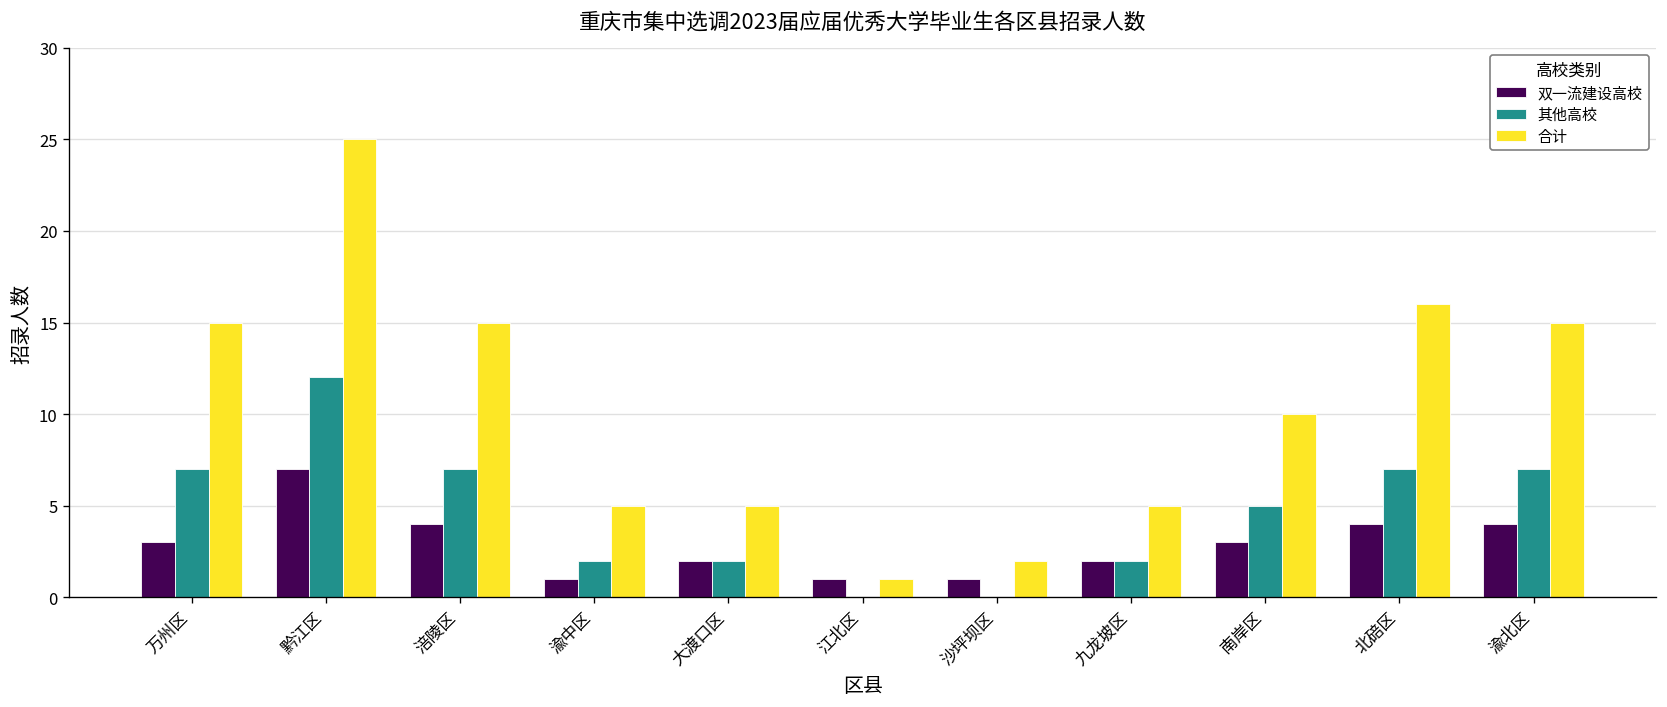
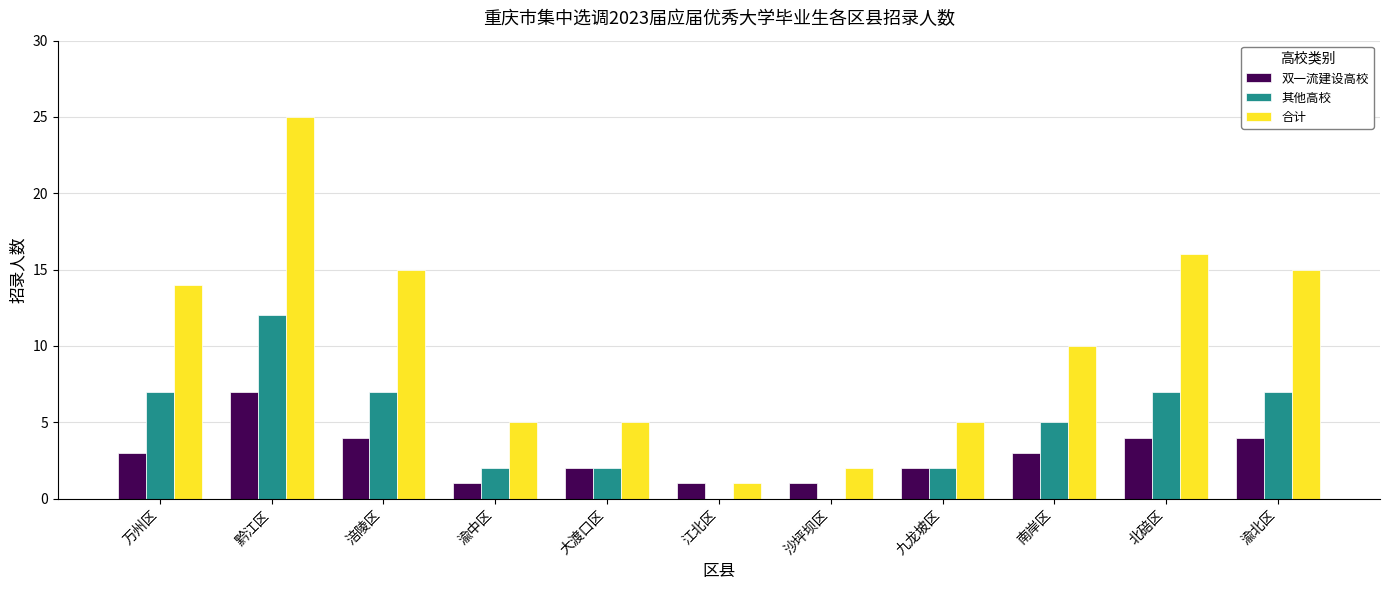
  {
    "双一流建设高校": {
      "万州区": 3,
      "黔江区": 7,
      "涪陵区": 4,
      "渝中区": 1,
      "大渡口区": 2,
      "江北区": 1,
      "沙坪坝区": 1,
      "九龙坡区": 2,
      "南岸区": 3,
      "北碚区": 4,
      "渝北区": 4
    },
    "其他高校": {
      "万州区": 7,
      "黔江区": 12,
      "涪陵区": 7,
      "渝中区": 2,
      "大渡口区": 2,
      "江北区": 0,
      "沙坪坝区": 0,
      "九龙坡区": 2,
      "南岸区": 5,
      "北碚区": 7,
      "渝北区": 7
    },
    "合计": {
-     "万州区": 15,
+     "万州区": 14,
      "黔江区": 25,
      "涪陵区": 15,
      "渝中区": 5,
      "大渡口区": 5,
      "江北区": 1,
      "沙坪坝区": 2,
      "九龙坡区": 5,
      "南岸区": 10,
      "北碚区": 16,
      "渝北区": 15
    }
  }
